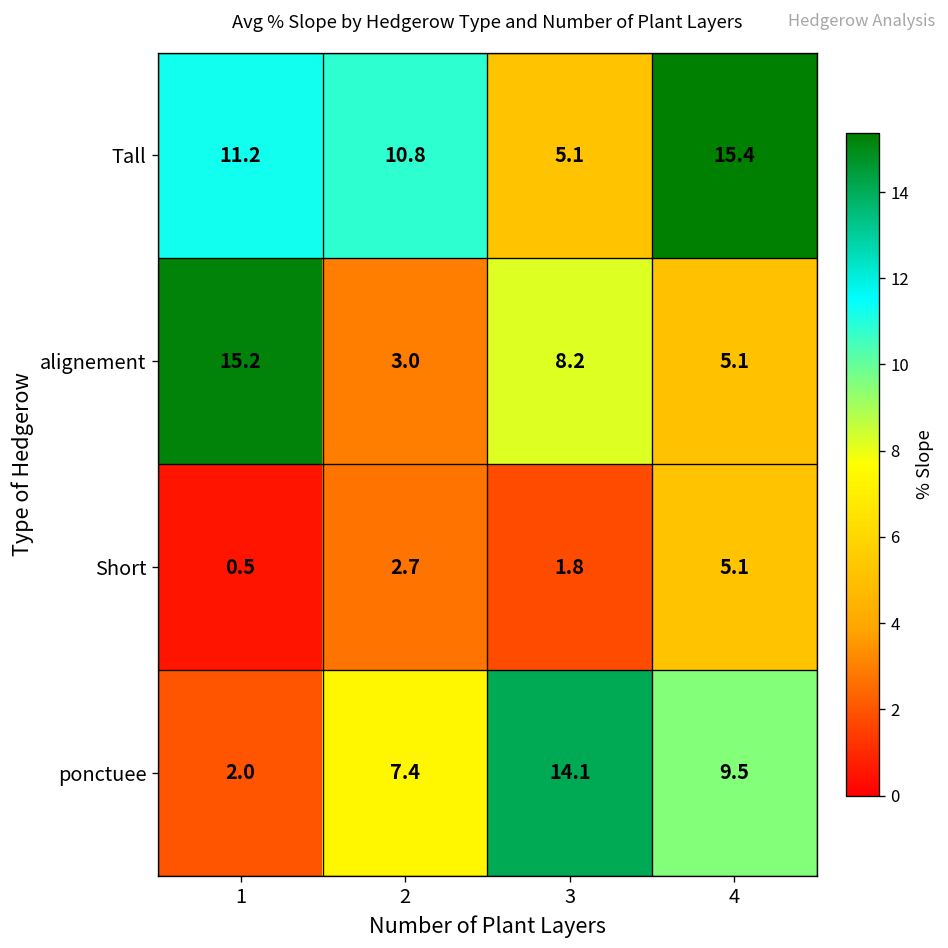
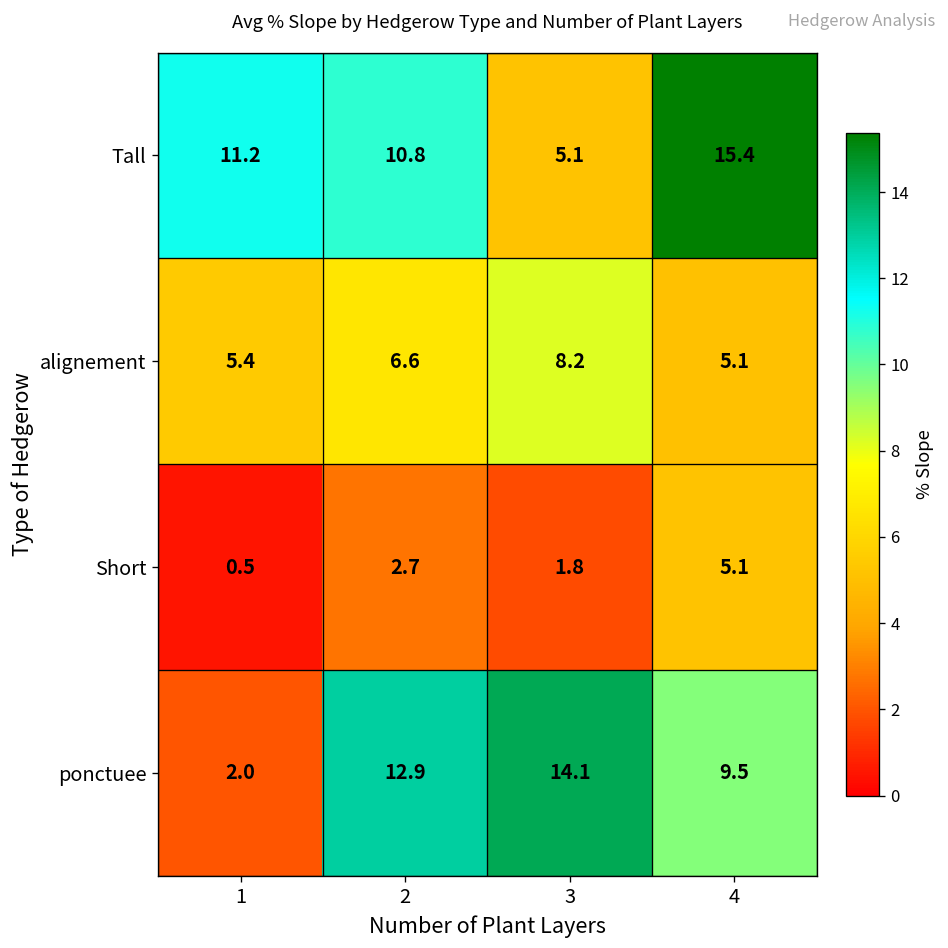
  {
    "Tall": {
      "1": 11.2,
      "2": 10.8,
      "3": 5.1,
      "4": 15.4
    },
    "alignement": {
-     "1": 15.2,
-     "2": 3.0,
+     "1": 5.4,
+     "2": 6.6,
      "3": 8.2,
      "4": 5.1
    },
    "Short": {
      "1": 0.5,
      "2": 2.7,
      "3": 1.8,
      "4": 5.1
    },
    "ponctuee": {
      "1": 2.0,
-     "2": 7.4,
+     "2": 12.9,
      "3": 14.1,
      "4": 9.5
    }
  }
